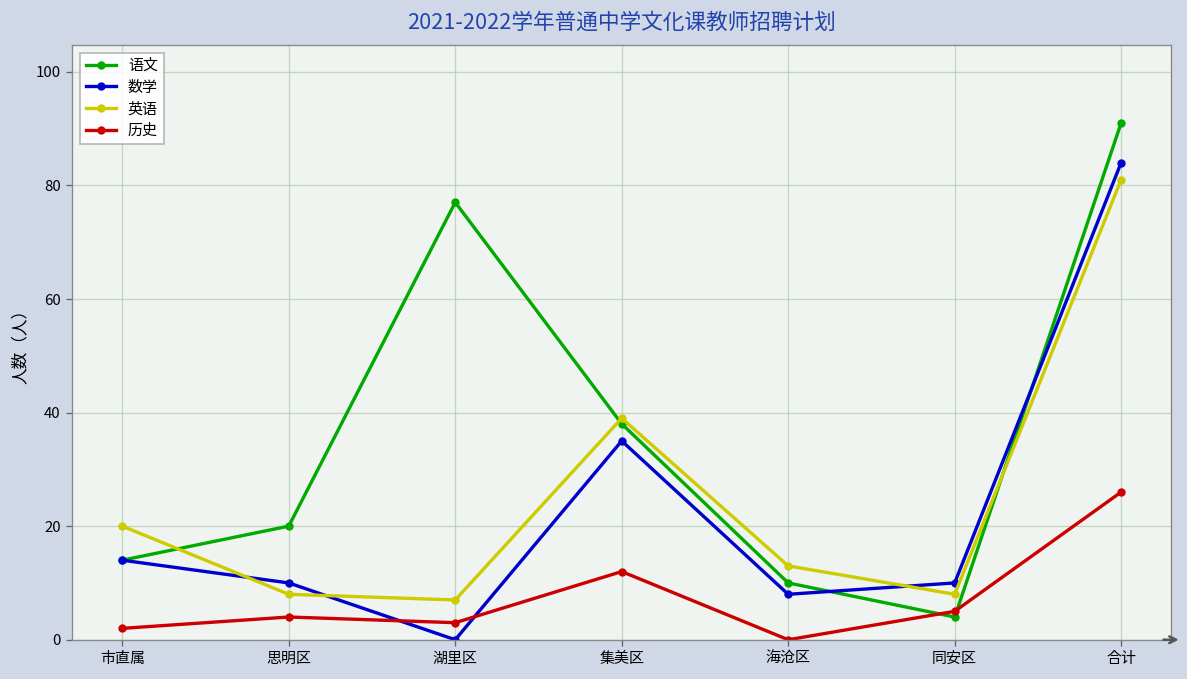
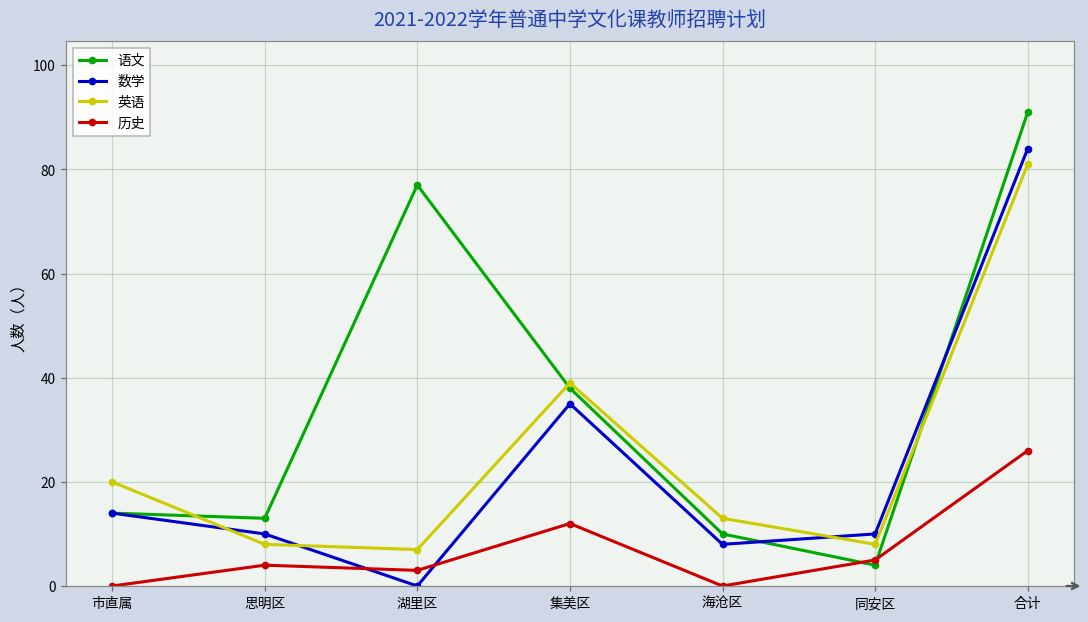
  {
    "语文": {
-     "思明区": 20,
+     "思明区": 13,
      "湖里区": 77,
      "集美区": 38,
      "海沧区": 10,
      "同安区": 4,
      "合计": 91
    },
    "数学": {
      "思明区": 10,
      "湖里区": 0,
      "集美区": 35,
      "海沧区": 8,
      "同安区": 10,
      "合计": 84
    },
    "英语": {
      "市直属": 20,
      "思明区": 8,
      "湖里区": 7,
      "集美区": 39,
      "海沧区": 13,
      "同安区": 8,
      "合计": 81
    },
    "历史": {
-     "市直属": 2,
+     "市直属": 0,
      "思明区": 4,
      "湖里区": 3,
      "集美区": 12,
      "海沧区": 0,
      "同安区": 5,
      "合计": 26
    }
  }
